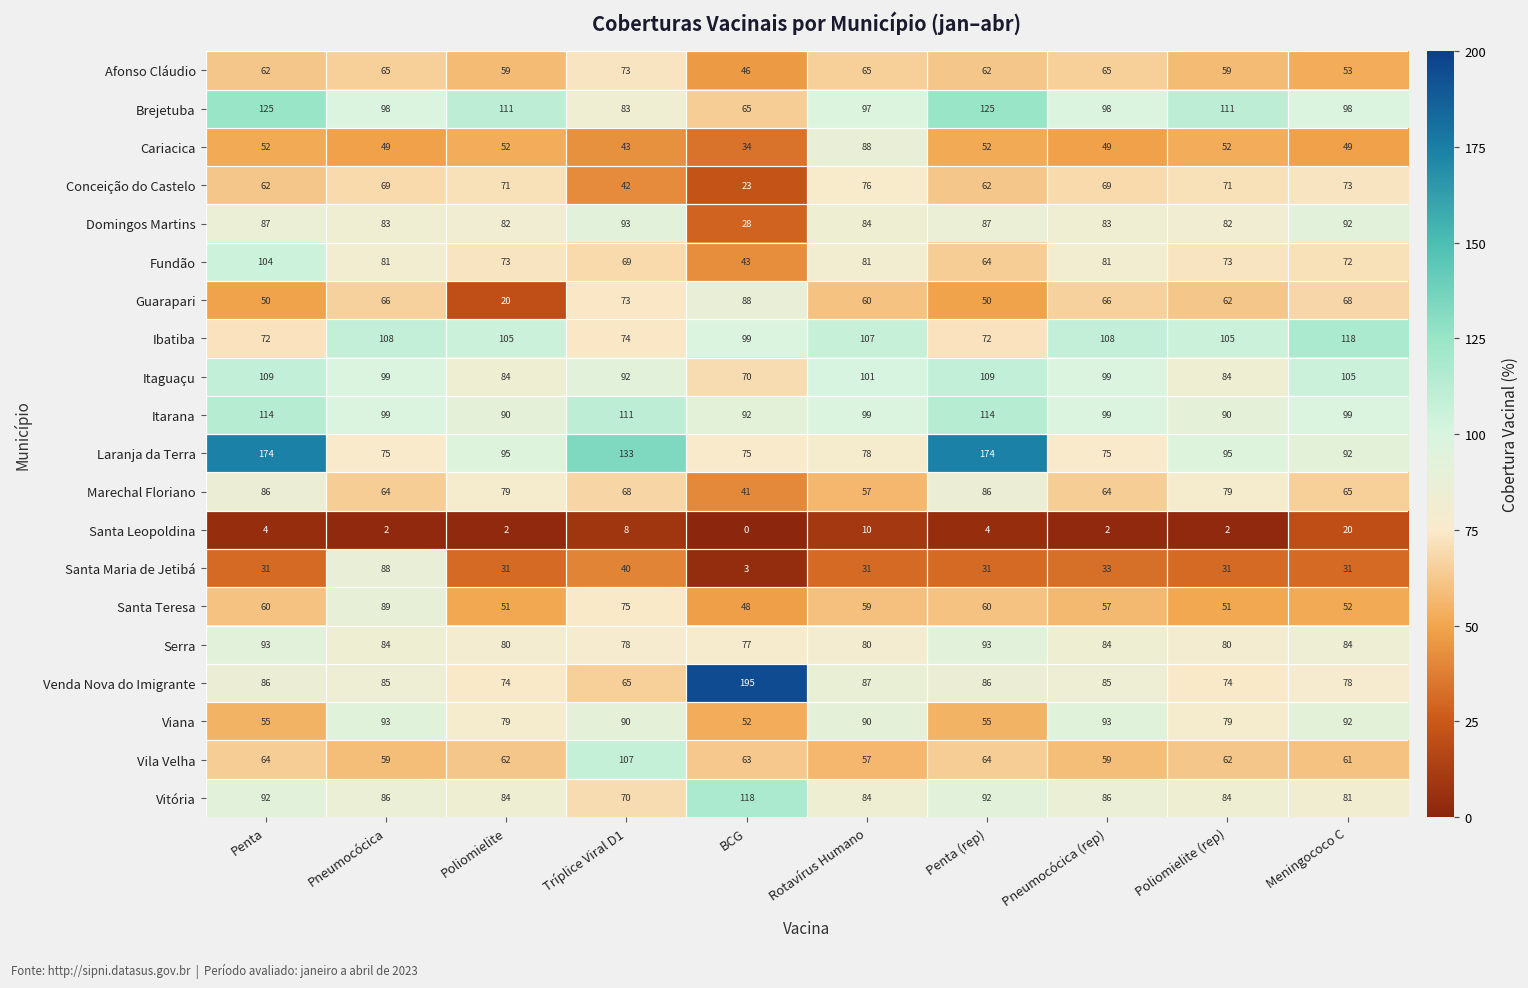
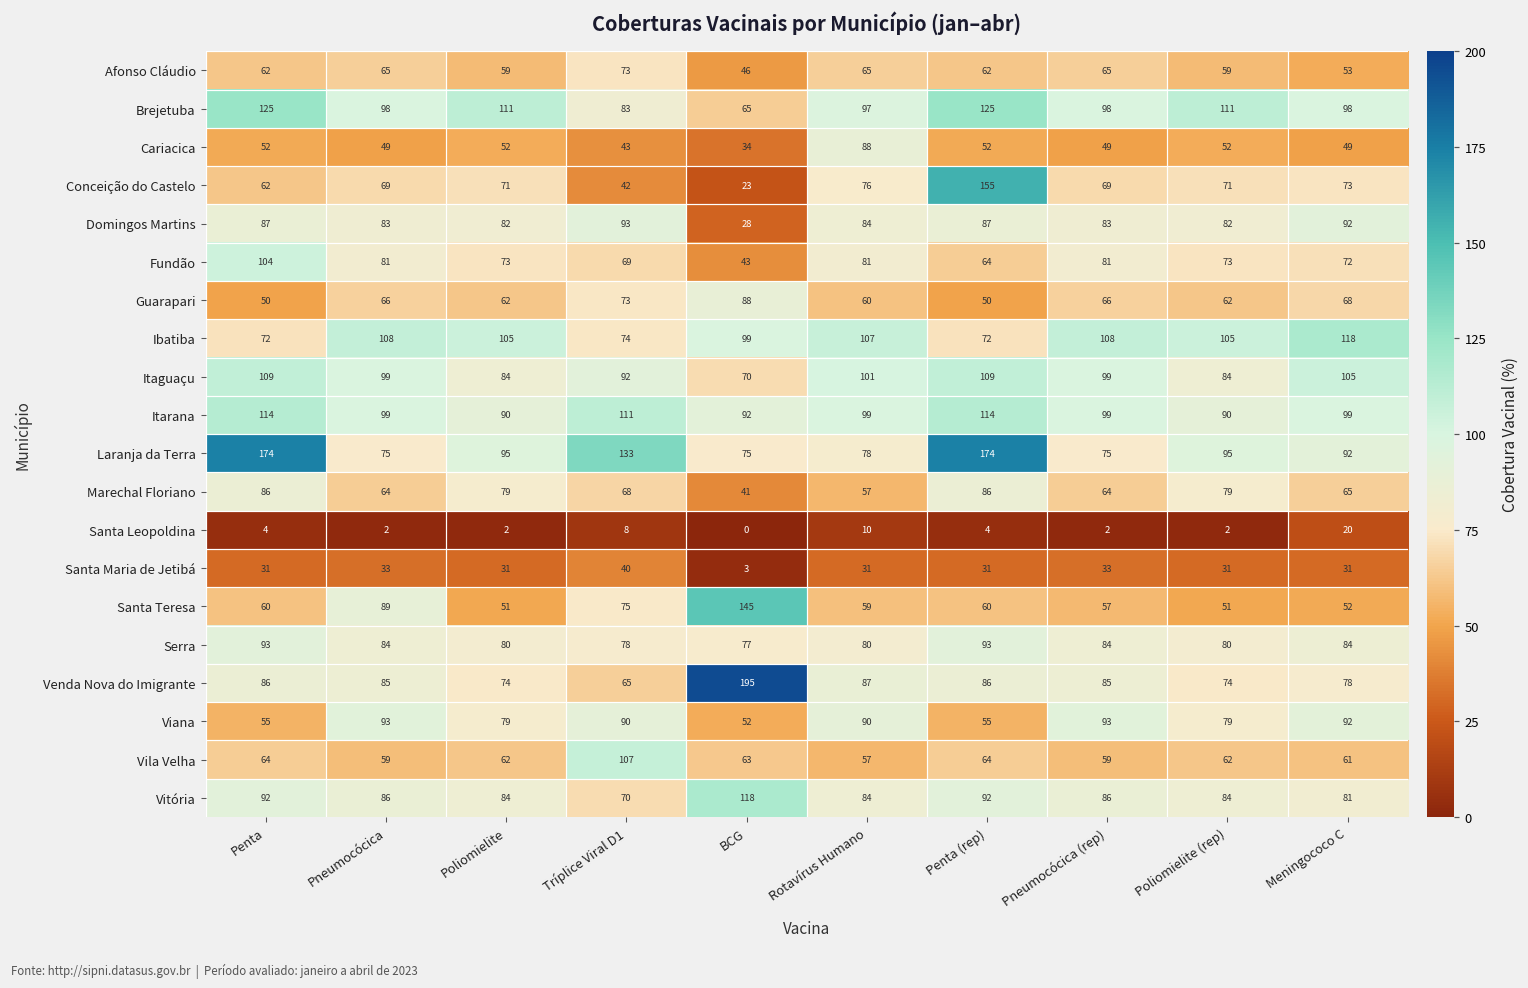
  {
    "Afonso Cláudio": {
      "Penta": 62,
      "Pneumocócica": 65,
      "Poliomielite": 59,
      "Tríplice Viral D1": 73,
      "BCG": 46,
      "Rotavírus Humano": 65,
      "Penta (rep)": 62,
      "Pneumocócica (rep)": 65,
      "Poliomielite (rep)": 59,
      "Meningococo C": 53
    },
    "Brejetuba": {
      "Penta": 125,
      "Pneumocócica": 98,
      "Poliomielite": 111,
      "Tríplice Viral D1": 83,
      "BCG": 65,
      "Rotavírus Humano": 97,
      "Penta (rep)": 125,
      "Pneumocócica (rep)": 98,
      "Poliomielite (rep)": 111,
      "Meningococo C": 98
    },
    "Cariacica": {
      "Penta": 52,
      "Pneumocócica": 49,
      "Poliomielite": 52,
      "Tríplice Viral D1": 43,
      "BCG": 34,
      "Rotavírus Humano": 88,
      "Penta (rep)": 52,
      "Pneumocócica (rep)": 49,
      "Poliomielite (rep)": 52,
      "Meningococo C": 49
    },
    "Conceição do Castelo": {
      "Penta": 62,
      "Pneumocócica": 69,
      "Poliomielite": 71,
      "Tríplice Viral D1": 42,
      "BCG": 23,
      "Rotavírus Humano": 76,
-     "Penta (rep)": 62,
+     "Penta (rep)": 155,
      "Pneumocócica (rep)": 69,
      "Poliomielite (rep)": 71,
      "Meningococo C": 73
    },
    "Domingos Martins": {
      "Penta": 87,
      "Pneumocócica": 83,
      "Poliomielite": 82,
      "Tríplice Viral D1": 93,
      "BCG": 28,
      "Rotavírus Humano": 84,
      "Penta (rep)": 87,
      "Pneumocócica (rep)": 83,
      "Poliomielite (rep)": 82,
      "Meningococo C": 92
    },
    "Fundão": {
      "Penta": 104,
      "Pneumocócica": 81,
      "Poliomielite": 73,
      "Tríplice Viral D1": 69,
      "BCG": 43,
      "Rotavírus Humano": 81,
      "Penta (rep)": 64,
      "Pneumocócica (rep)": 81,
      "Poliomielite (rep)": 73,
      "Meningococo C": 72
    },
    "Guarapari": {
      "Penta": 50,
      "Pneumocócica": 66,
-     "Poliomielite": 20,
+     "Poliomielite": 62,
      "Tríplice Viral D1": 73,
      "BCG": 88,
      "Rotavírus Humano": 60,
      "Penta (rep)": 50,
      "Pneumocócica (rep)": 66,
      "Poliomielite (rep)": 62,
      "Meningococo C": 68
    },
    "Ibatiba": {
      "Penta": 72,
      "Pneumocócica": 108,
      "Poliomielite": 105,
      "Tríplice Viral D1": 74,
      "BCG": 99,
      "Rotavírus Humano": 107,
      "Penta (rep)": 72,
      "Pneumocócica (rep)": 108,
      "Poliomielite (rep)": 105,
      "Meningococo C": 118
    },
    "Itaguaçu": {
      "Penta": 109,
      "Pneumocócica": 99,
      "Poliomielite": 84,
      "Tríplice Viral D1": 92,
      "BCG": 70,
      "Rotavírus Humano": 101,
      "Penta (rep)": 109,
      "Pneumocócica (rep)": 99,
      "Poliomielite (rep)": 84,
      "Meningococo C": 105
    },
    "Itarana": {
      "Penta": 114,
      "Pneumocócica": 99,
      "Poliomielite": 90,
      "Tríplice Viral D1": 111,
      "BCG": 92,
      "Rotavírus Humano": 99,
      "Penta (rep)": 114,
      "Pneumocócica (rep)": 99,
      "Poliomielite (rep)": 90,
      "Meningococo C": 99
    },
    "Laranja da Terra": {
      "Penta": 174,
      "Pneumocócica": 75,
      "Poliomielite": 95,
      "Tríplice Viral D1": 133,
      "BCG": 75,
      "Rotavírus Humano": 78,
      "Penta (rep)": 174,
      "Pneumocócica (rep)": 75,
      "Poliomielite (rep)": 95,
      "Meningococo C": 92
    },
    "Marechal Floriano": {
      "Penta": 86,
      "Pneumocócica": 64,
      "Poliomielite": 79,
      "Tríplice Viral D1": 68,
      "BCG": 41,
      "Rotavírus Humano": 57,
      "Penta (rep)": 86,
      "Pneumocócica (rep)": 64,
      "Poliomielite (rep)": 79,
      "Meningococo C": 65
    },
    "Santa Leopoldina": {
      "Penta": 4,
      "Pneumocócica": 2,
      "Poliomielite": 2,
      "Tríplice Viral D1": 8,
      "BCG": 0,
      "Rotavírus Humano": 10,
      "Penta (rep)": 4,
      "Pneumocócica (rep)": 2,
      "Poliomielite (rep)": 2,
      "Meningococo C": 20
    },
    "Santa Maria de Jetibá": {
      "Penta": 31,
-     "Pneumocócica": 88,
+     "Pneumocócica": 33,
      "Poliomielite": 31,
      "Tríplice Viral D1": 40,
      "BCG": 3,
      "Rotavírus Humano": 31,
      "Penta (rep)": 31,
      "Pneumocócica (rep)": 33,
      "Poliomielite (rep)": 31,
      "Meningococo C": 31
    },
    "Santa Teresa": {
      "Penta": 60,
      "Pneumocócica": 89,
      "Poliomielite": 51,
      "Tríplice Viral D1": 75,
-     "BCG": 48,
+     "BCG": 145,
      "Rotavírus Humano": 59,
      "Penta (rep)": 60,
      "Pneumocócica (rep)": 57,
      "Poliomielite (rep)": 51,
      "Meningococo C": 52
    },
    "Serra": {
      "Penta": 93,
      "Pneumocócica": 84,
      "Poliomielite": 80,
      "Tríplice Viral D1": 78,
      "BCG": 77,
      "Rotavírus Humano": 80,
      "Penta (rep)": 93,
      "Pneumocócica (rep)": 84,
      "Poliomielite (rep)": 80,
      "Meningococo C": 84
    },
    "Venda Nova do Imigrante": {
      "Penta": 86,
      "Pneumocócica": 85,
      "Poliomielite": 74,
      "Tríplice Viral D1": 65,
      "BCG": 195,
      "Rotavírus Humano": 87,
      "Penta (rep)": 86,
      "Pneumocócica (rep)": 85,
      "Poliomielite (rep)": 74,
      "Meningococo C": 78
    },
    "Viana": {
      "Penta": 55,
      "Pneumocócica": 93,
      "Poliomielite": 79,
      "Tríplice Viral D1": 90,
      "BCG": 52,
      "Rotavírus Humano": 90,
      "Penta (rep)": 55,
      "Pneumocócica (rep)": 93,
      "Poliomielite (rep)": 79,
      "Meningococo C": 92
    },
    "Vila Velha": {
      "Penta": 64,
      "Pneumocócica": 59,
      "Poliomielite": 62,
      "Tríplice Viral D1": 107,
      "BCG": 63,
      "Rotavírus Humano": 57,
      "Penta (rep)": 64,
      "Pneumocócica (rep)": 59,
      "Poliomielite (rep)": 62,
      "Meningococo C": 61
    },
    "Vitória": {
      "Penta": 92,
      "Pneumocócica": 86,
      "Poliomielite": 84,
      "Tríplice Viral D1": 70,
      "BCG": 118,
      "Rotavírus Humano": 84,
      "Penta (rep)": 92,
      "Pneumocócica (rep)": 86,
      "Poliomielite (rep)": 84,
      "Meningococo C": 81
    }
  }
